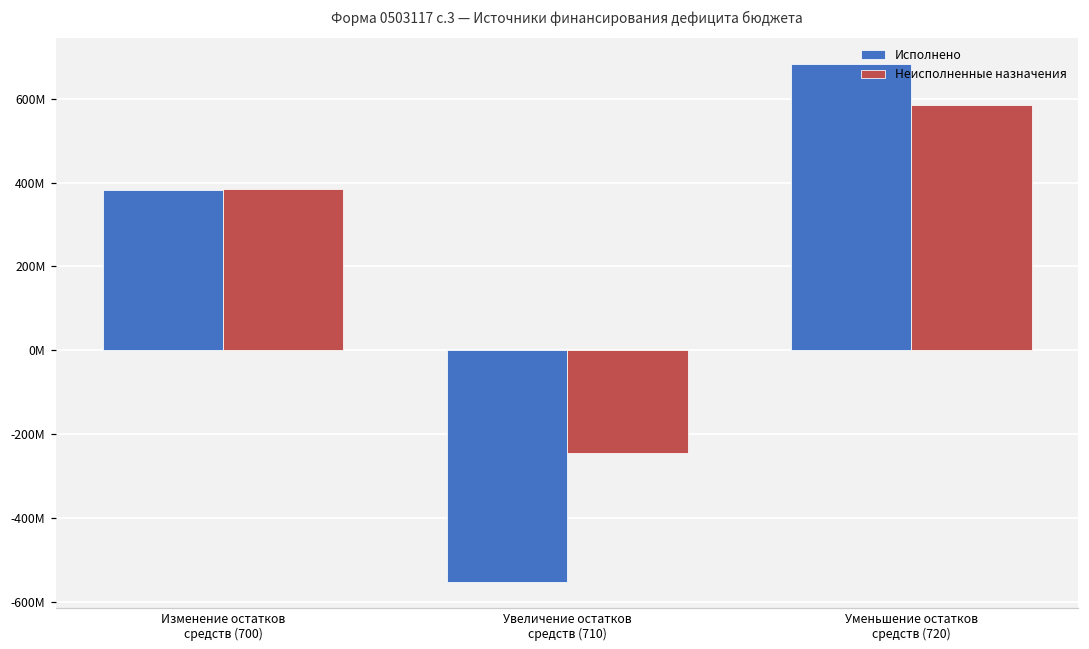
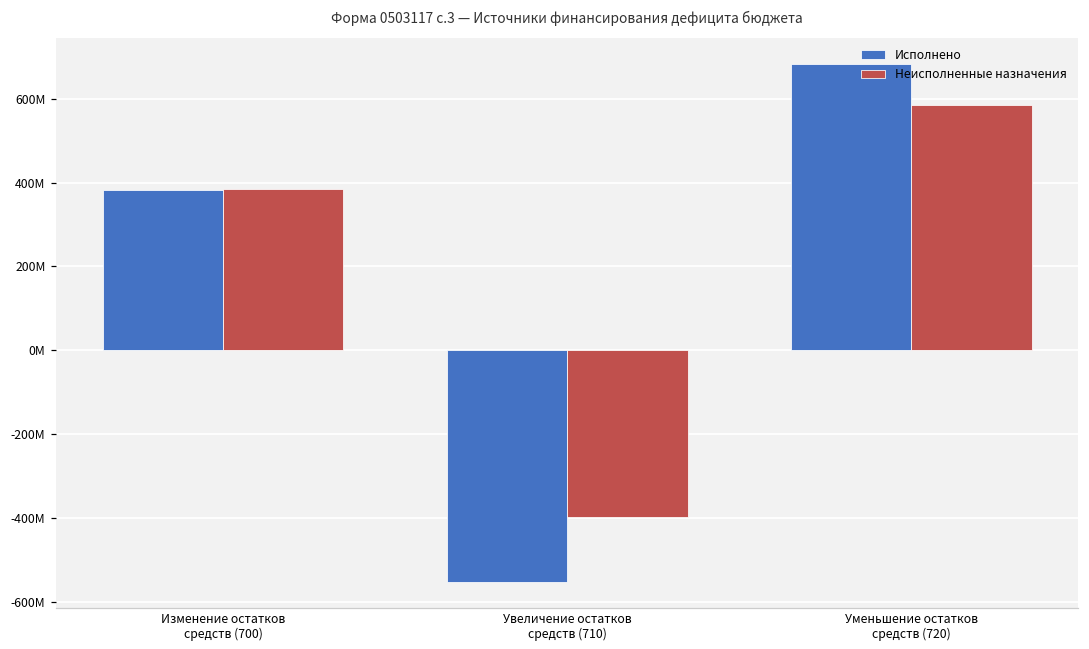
  {
    "Исполнено": {
      "Изменение остатков средств (700)": 380000000,
      "Увеличение остатков средств (710)": -550000000,
      "Уменьшение остатков средств (720)": 680000000
    },
    "Неисполненные назначения": {
      "Изменение остатков средств (700)": 390000000,
-     "Увеличение остатков средств (710)": -240000000,
+     "Увеличение остатков средств (710)": -400000000,
      "Уменьшение остатков средств (720)": 590000000
    }
  }
